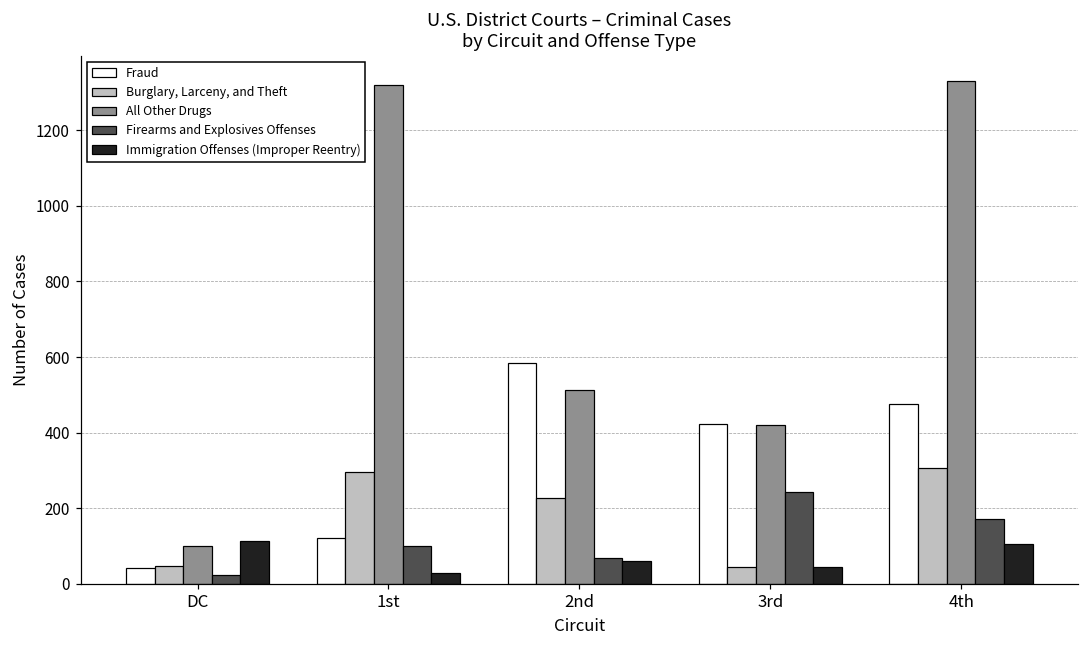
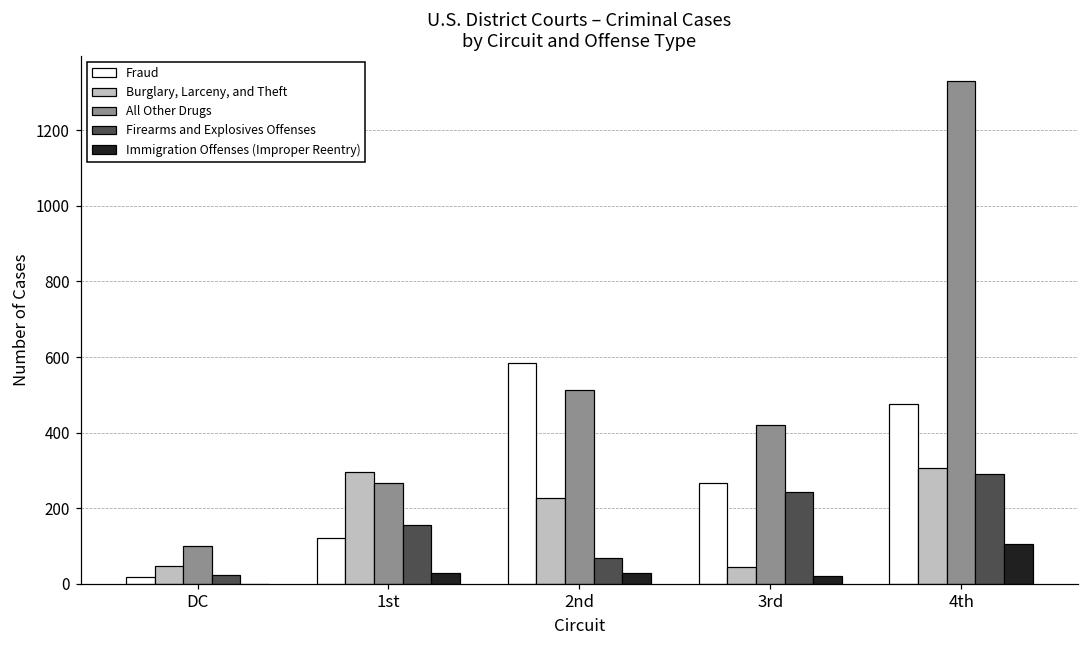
  {
    "Fraud": {
-     "DC": 40,
+     "DC": 20,
      "1st": 120,
      "2nd": 590,
-     "3rd": 420,
+     "3rd": 270,
      "4th": 480
    },
    "Burglary, Larceny, and Theft": {
      "DC": 50,
      "1st": 300,
      "2nd": 230,
      "3rd": 50,
      "4th": 310
    },
    "All Other Drugs": {
      "DC": 100,
-     "1st": 1320,
+     "1st": 270,
      "2nd": 510,
      "3rd": 420,
      "4th": 1330
    },
    "Firearms and Explosives Offenses": {
      "DC": 20,
-     "1st": 100,
+     "1st": 160,
      "2nd": 70,
      "3rd": 240,
-     "4th": 170
+     "4th": 290
    },
    "Immigration Offenses (Improper Reentry)": {
-     "DC": 110,
+     "DC": 0,
      "1st": 30,
-     "2nd": 60,
-     "3rd": 40,
+     "2nd": 30,
+     "3rd": 20,
      "4th": 110
    }
  }
